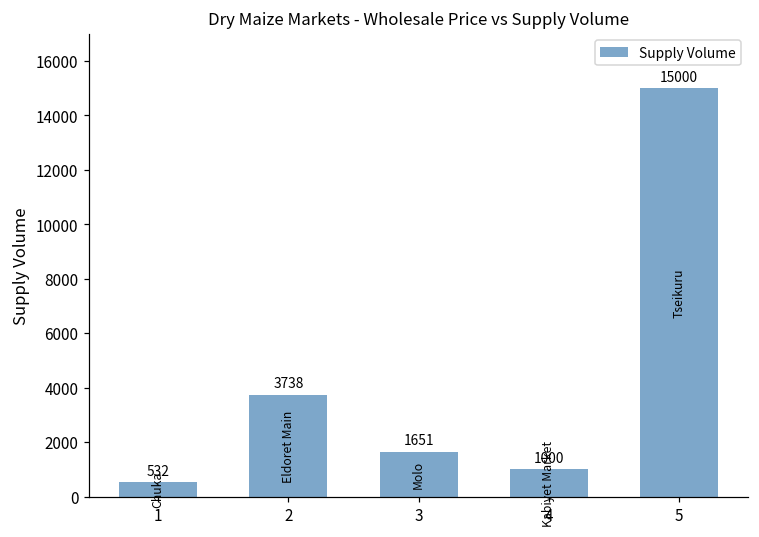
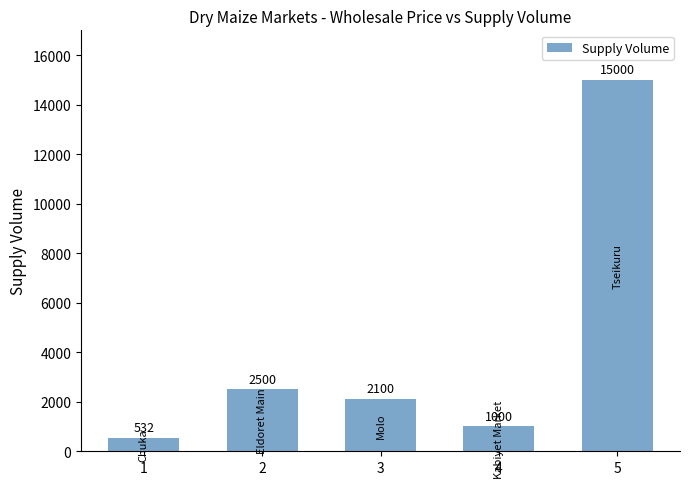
  {
-   "2": 3738,
-   "3": 1651,
+   "2": 2500,
+   "3": 2100,
    "5": 15000
  }
